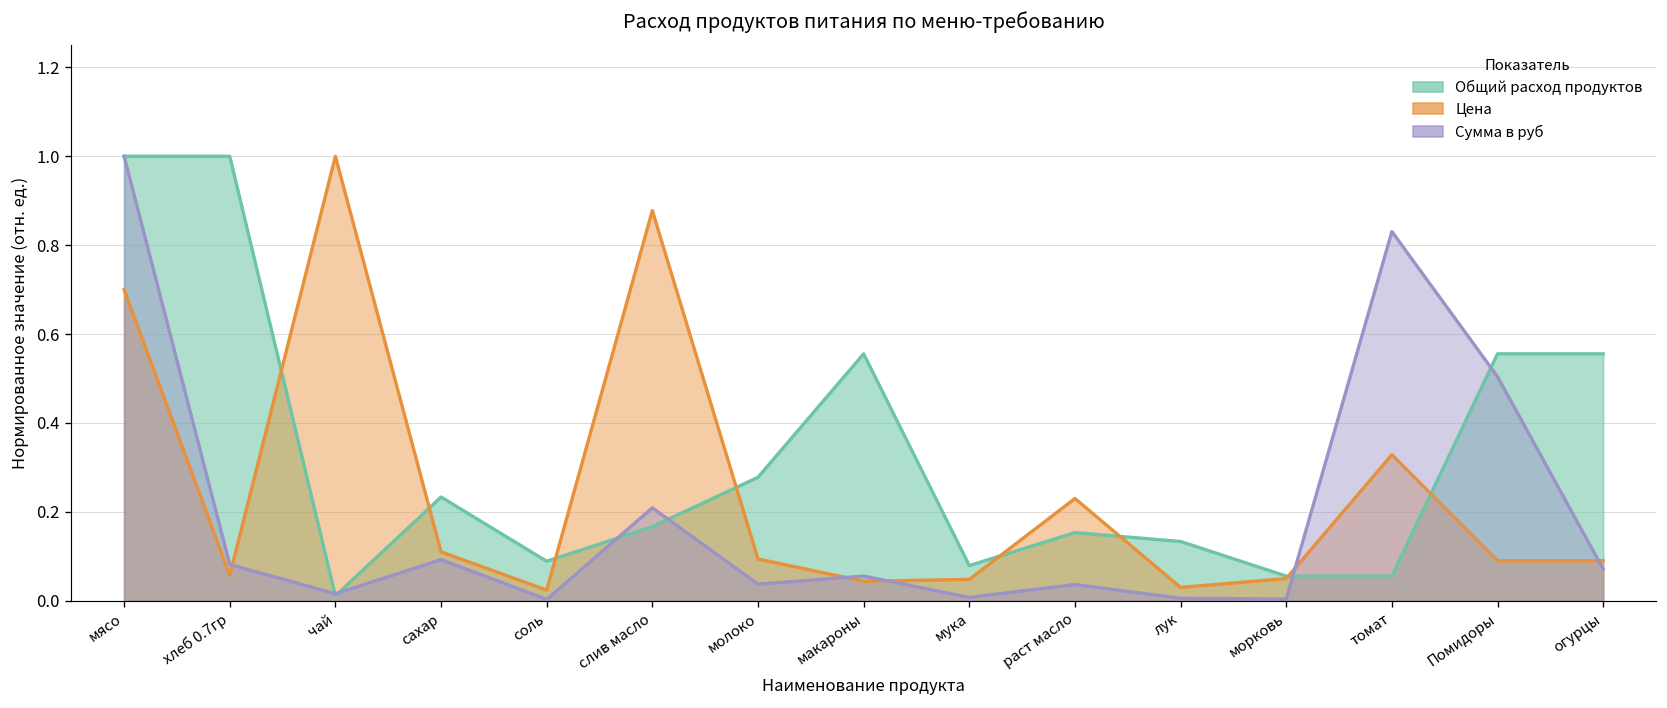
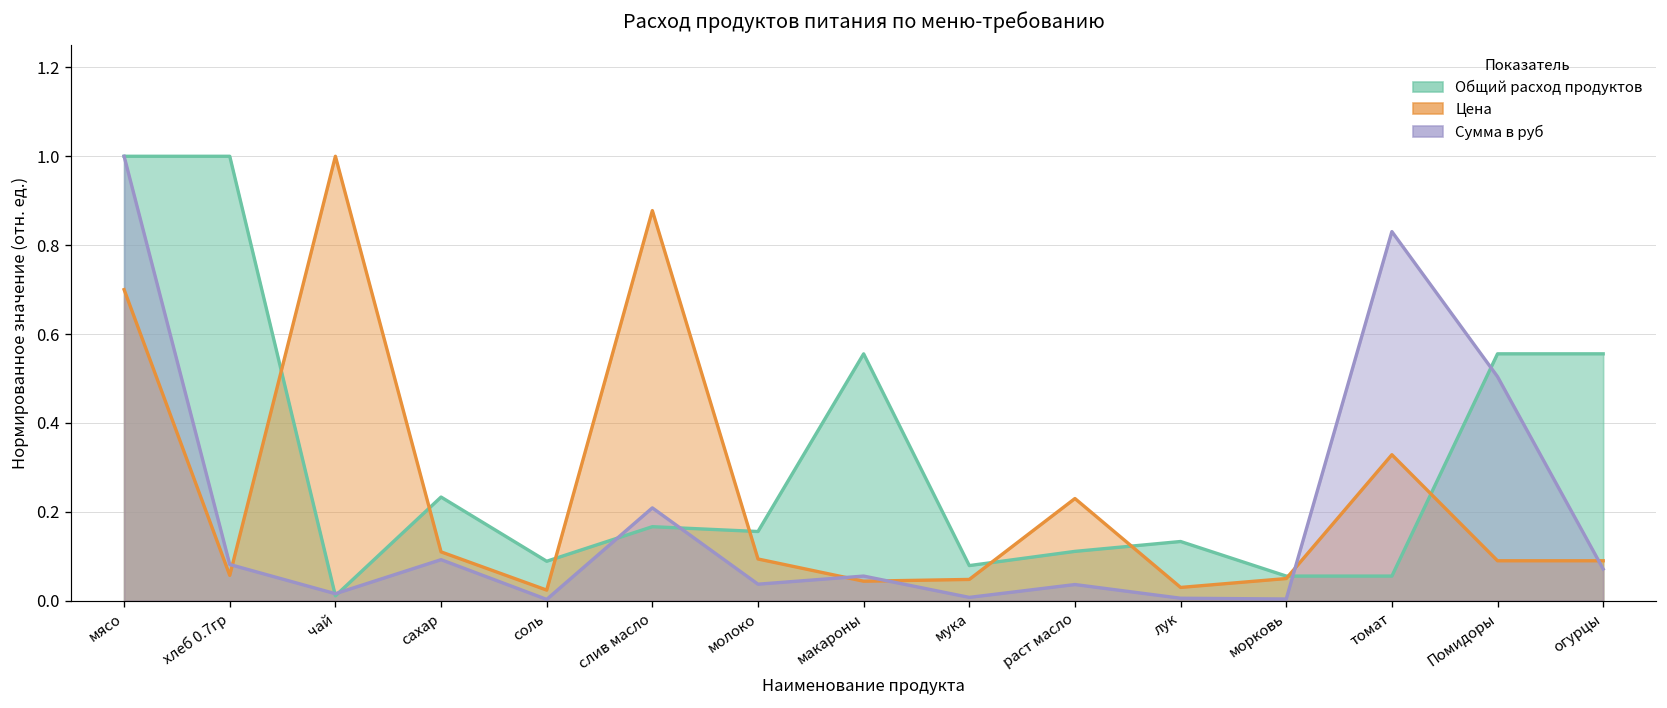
  {
    "Общий расход продуктов": {
      "хлеб 0.7гр": 1.00,
      "сахар": 0.23,
      "соль": 0.09,
      "слив масло": 0.17,
-     "молоко": 0.28,
+     "молоко": 0.16,
      "макароны": 0.56,
      "мука": 0.08,
-     "раст масло": 0.15,
+     "раст масло": 0.11,
      "лук": 0.13,
      "томат": 0.06,
      "Помидоры": 0.56,
      "огурцы": 0.56
    },
    "Цена": {
      "мясо": 0.70,
      "хлеб 0.7гр": 0.06,
      "чай": 1.00,
      "сахар": 0.11,
      "соль": 0.02,
      "слив масло": 0.88,
      "молоко": 0.09,
      "макароны": 0.04,
      "мука": 0.05,
      "раст масло": 0.23,
      "лук": 0.03,
      "томат": 0.33,
      "Помидоры": 0.09,
      "огурцы": 0.09
    },
    "Сумма в руб": {
      "хлеб 0.7гр": 0.08,
      "сахар": 0.09,
      "соль": 0.00,
      "слив масло": 0.21,
      "молоко": 0.04,
      "макароны": 0.06,
      "мука": 0.01,
      "раст масло": 0.04,
      "лук": 0.01,
      "морковь": 0.00,
      "томат": 0.83,
      "Помидоры": 0.50,
      "огурцы": 0.07
    }
  }
